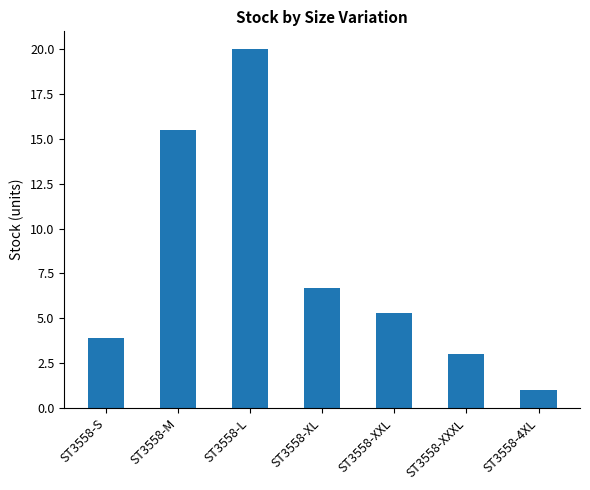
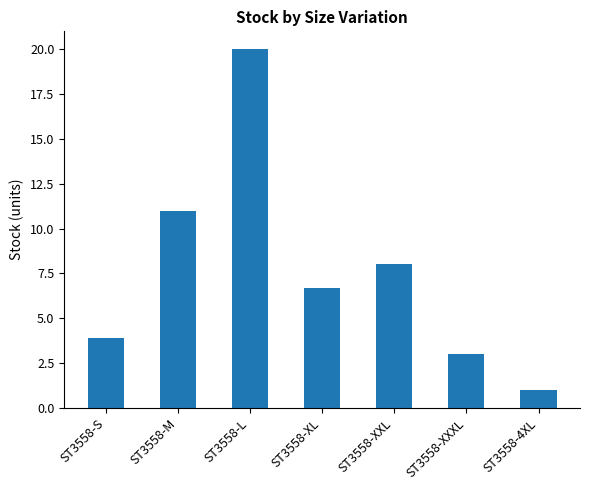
  {
    "ST3558-S": 3.9,
-   "ST3558-M": 15.5,
+   "ST3558-M": 11.0,
    "ST3558-L": 20.0,
    "ST3558-XL": 6.7,
-   "ST3558-XXL": 5.3,
+   "ST3558-XXL": 8.0,
    "ST3558-XXXL": 3.0,
    "ST3558-4XL": 1.0
  }
